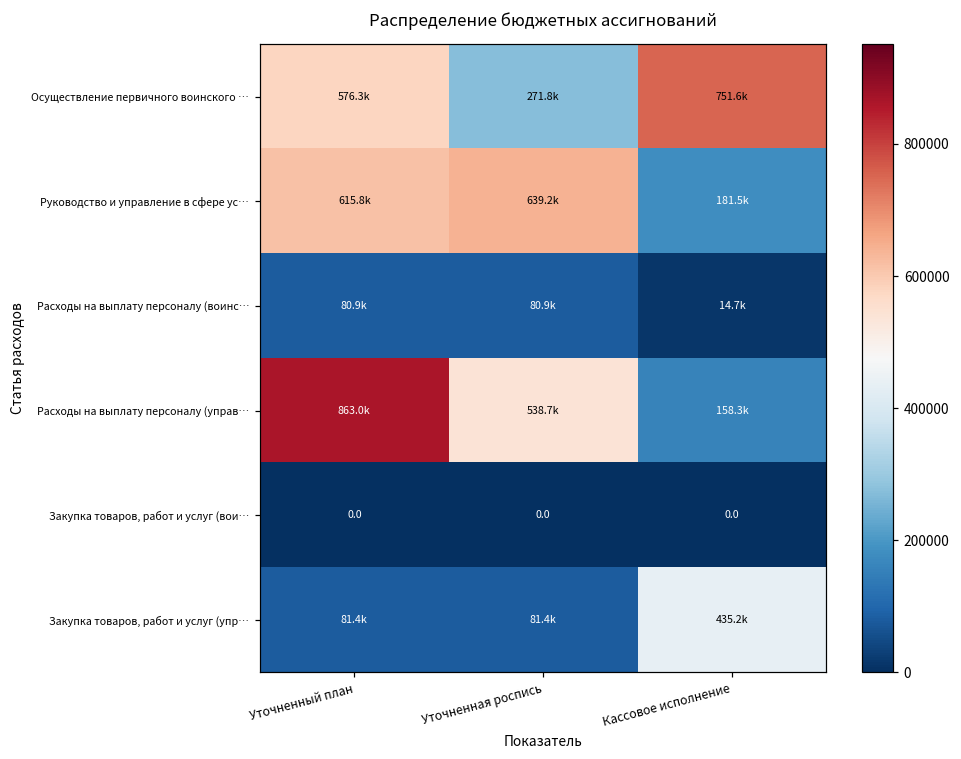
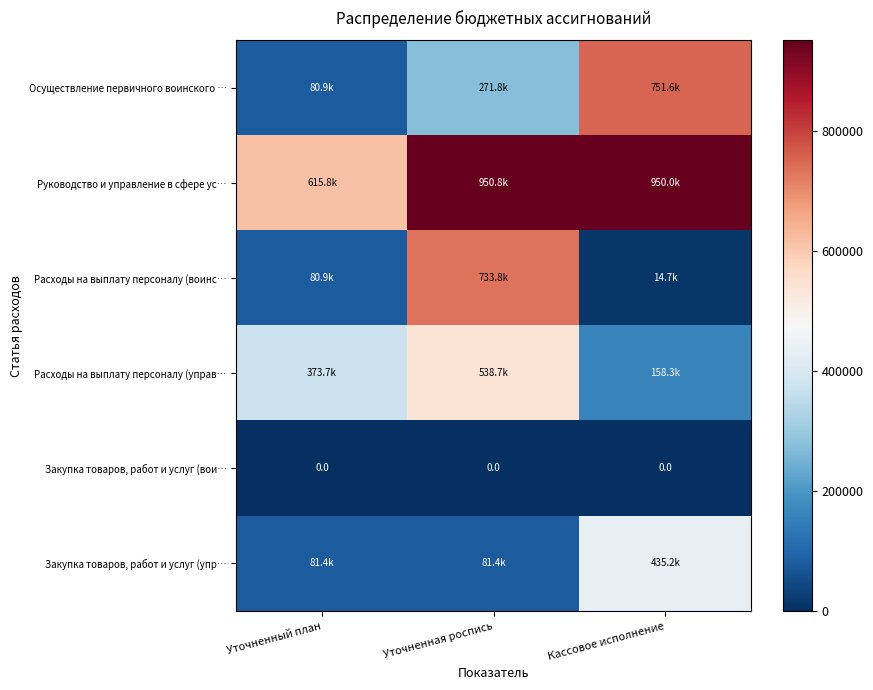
  {
    "Осуществление первичного воинского …": {
-     "Уточненный план": "576.3k",
+     "Уточненный план": "80.9k",
      "Уточненная роспись": "271.8k",
      "Кассовое исполнение": "751.6k"
    },
    "Руководство и управление в сфере ус…": {
      "Уточненный план": "615.8k",
-     "Уточненная роспись": "639.2k",
-     "Кассовое исполнение": "181.5k"
+     "Уточненная роспись": "950.8k",
+     "Кассовое исполнение": "950.0k"
    },
    "Расходы на выплату персоналу (воинс…": {
      "Уточненный план": "80.9k",
-     "Уточненная роспись": "80.9k",
+     "Уточненная роспись": "733.8k",
      "Кассовое исполнение": "14.7k"
    },
    "Расходы на выплату персоналу (управ…": {
-     "Уточненный план": "863.0k",
+     "Уточненный план": "373.7k",
      "Уточненная роспись": "538.7k",
      "Кассовое исполнение": "158.3k"
    },
    "Закупка товаров, работ и услуг (вои…": {
      "Уточненный план": "0.0",
      "Уточненная роспись": "0.0",
      "Кассовое исполнение": "0.0"
    },
    "Закупка товаров, работ и услуг (упр…": {
      "Уточненный план": "81.4k",
      "Уточненная роспись": "81.4k",
      "Кассовое исполнение": "435.2k"
    }
  }
